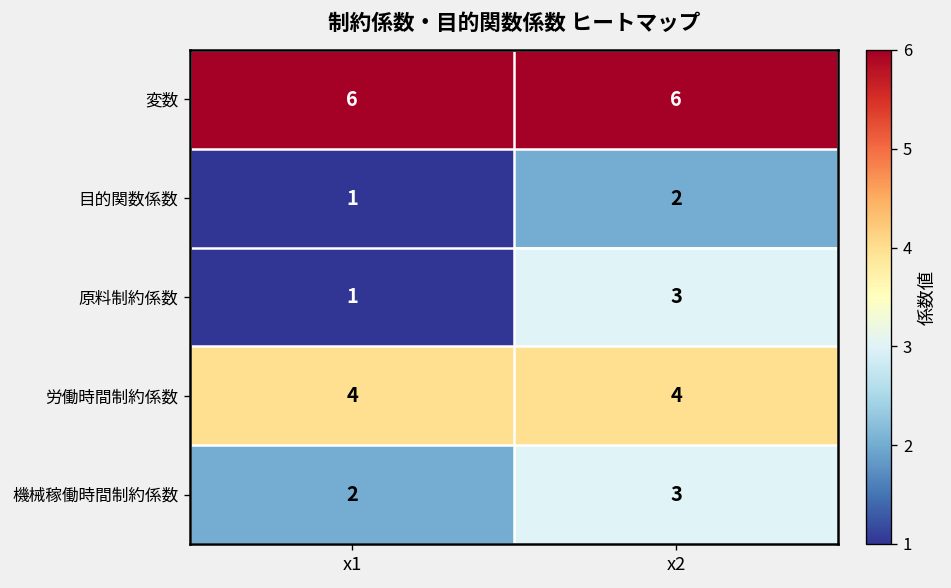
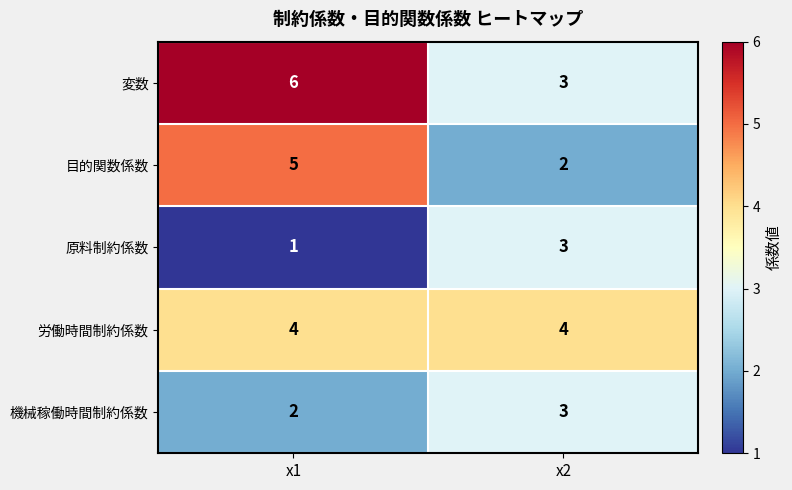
  {
    "変数": {
      "x1": 6,
-     "x2": 6
+     "x2": 3
    },
    "目的関数係数": {
-     "x1": 1,
+     "x1": 5,
      "x2": 2
    },
    "原料制約係数": {
      "x1": 1,
      "x2": 3
    },
    "労働時間制約係数": {
      "x1": 4,
      "x2": 4
    },
    "機械稼働時間制約係数": {
      "x1": 2,
      "x2": 3
    }
  }
